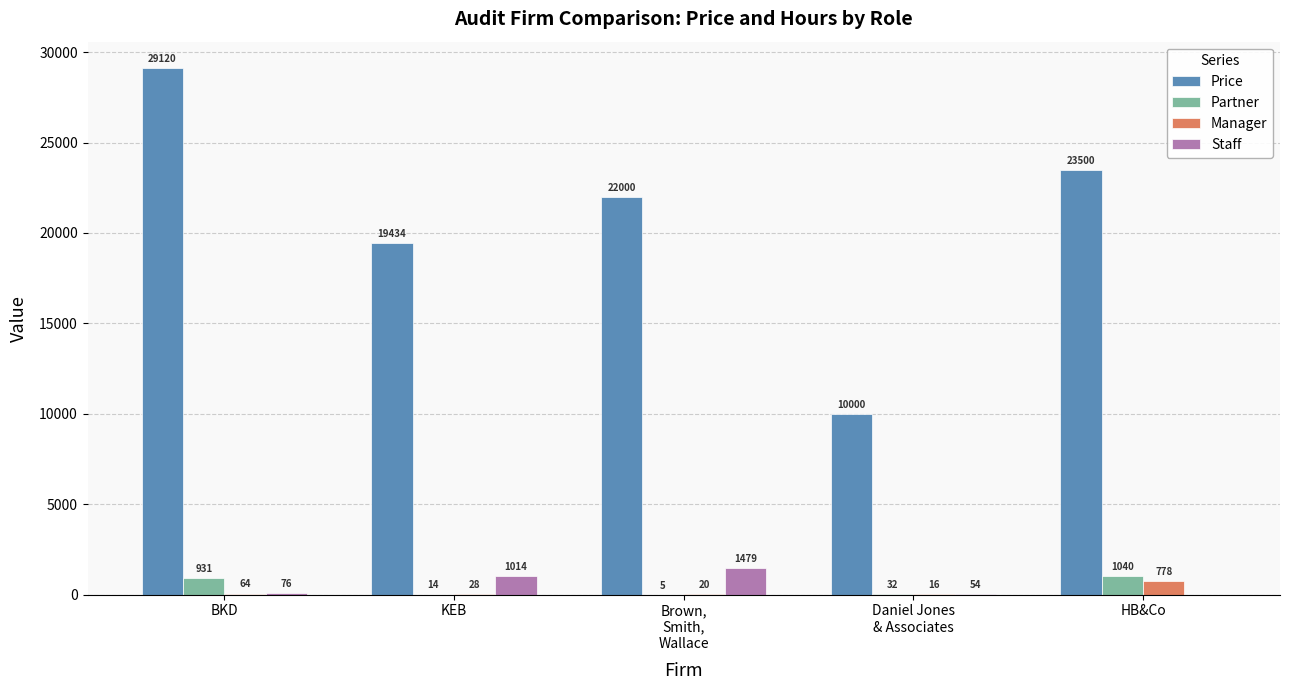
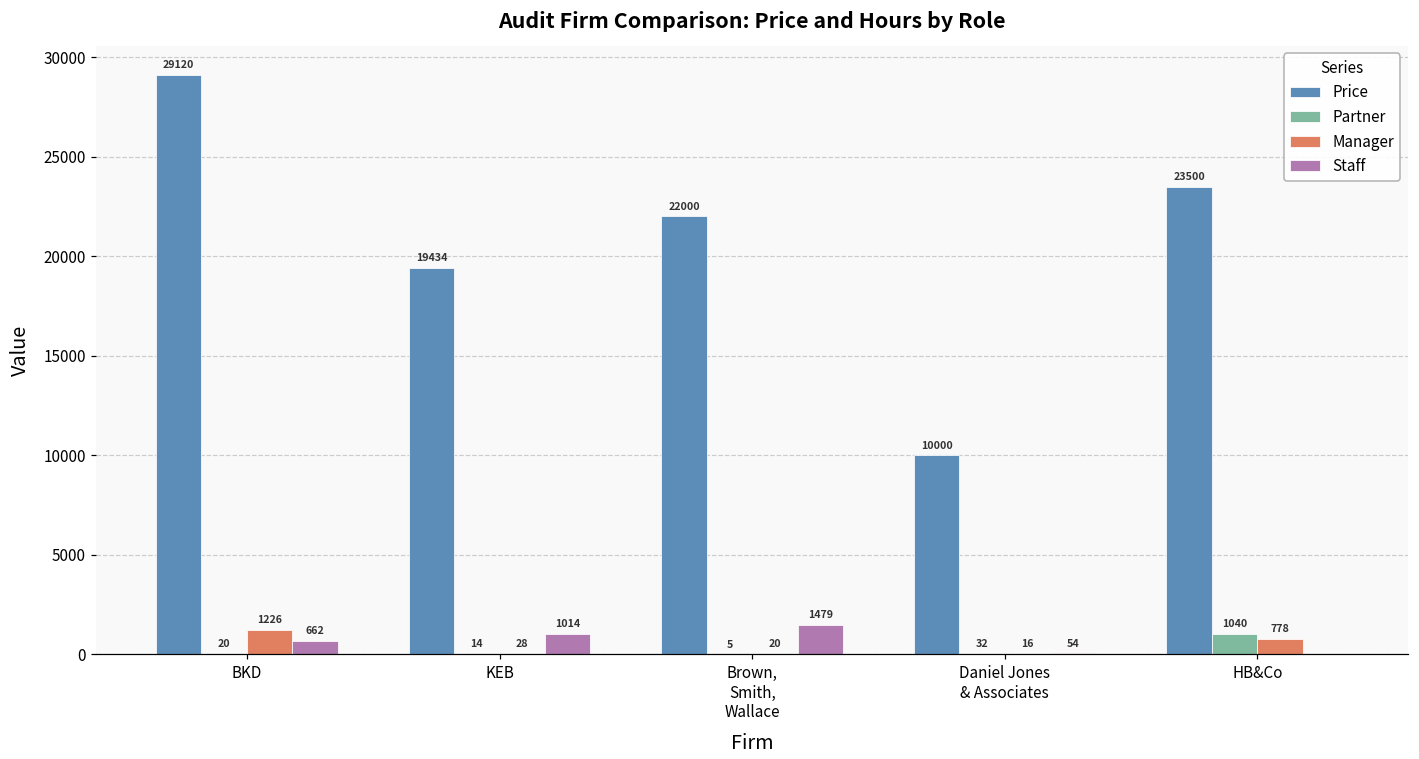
  {
    "Price": {
      "BKD": 29120,
      "KEB": 19434,
      "Brown, Smith, Wallace": 22000,
      "Daniel Jones & Associates": 10000,
      "HB&Co": 23500
    },
    "Partner": {
-     "BKD": 931,
+     "BKD": 20,
      "KEB": 14,
      "Brown, Smith, Wallace": 5,
      "Daniel Jones & Associates": 32,
      "HB&Co": 1040
    },
    "Manager": {
-     "BKD": 64,
+     "BKD": 1226,
      "KEB": 28,
      "Brown, Smith, Wallace": 20,
      "Daniel Jones & Associates": 16,
      "HB&Co": 778
    },
    "Staff": {
-     "BKD": 76,
+     "BKD": 662,
      "KEB": 1014,
      "Brown, Smith, Wallace": 1479,
      "Daniel Jones & Associates": 54
    }
  }
